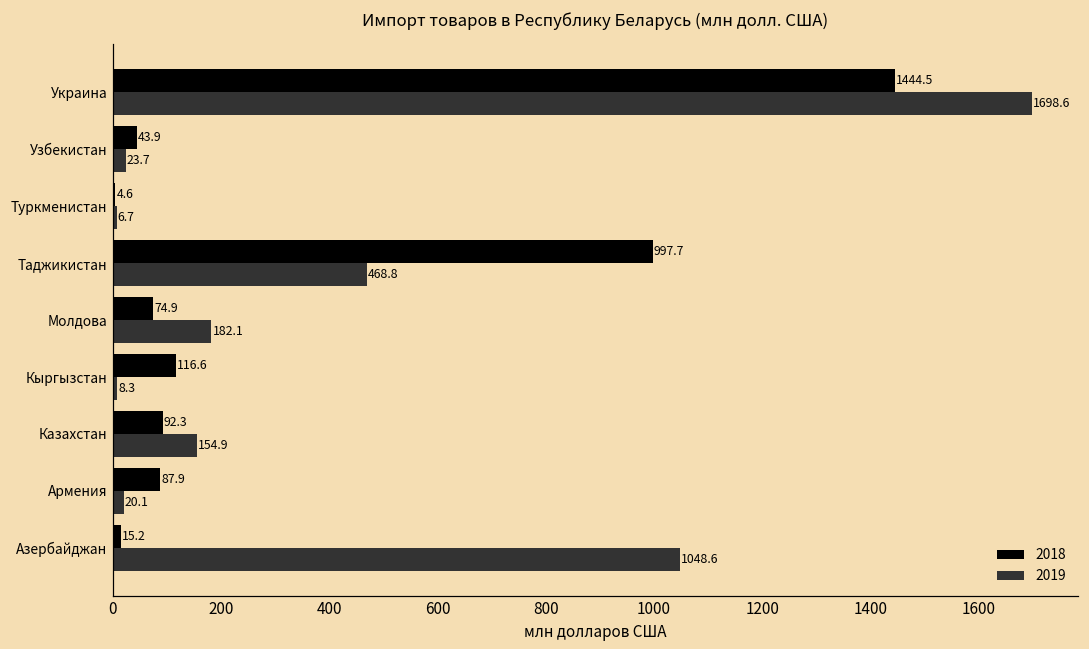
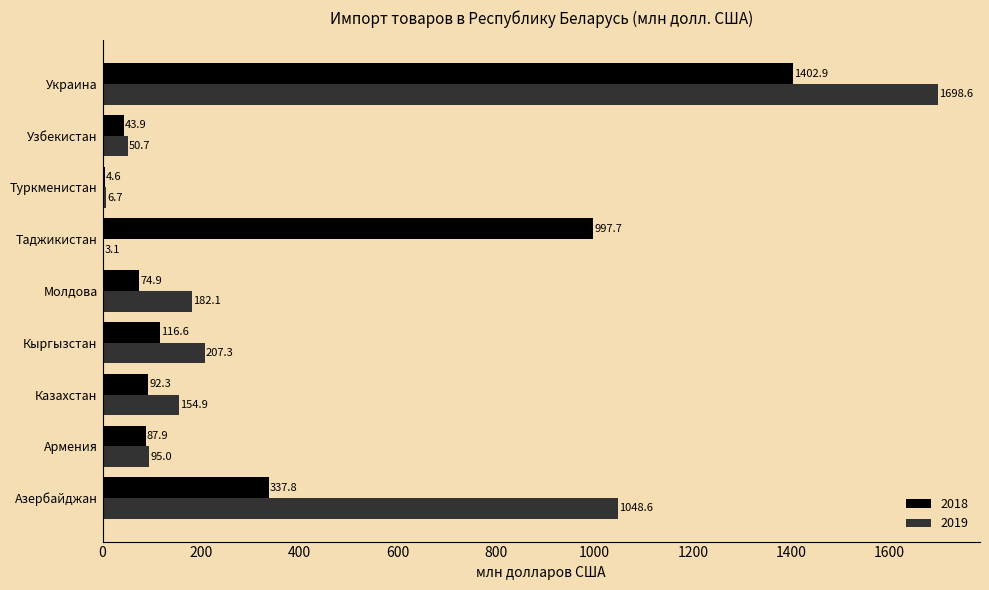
  {
    "2018": {
-     "Украина": 1444.5,
+     "Украина": 1402.9,
      "Узбекистан": 43.9,
      "Туркменистан": 4.6,
      "Таджикистан": 997.7,
      "Молдова": 74.9,
      "Кыргызстан": 116.6,
      "Казахстан": 92.3,
      "Армения": 87.9,
-     "Азербайджан": 15.2
+     "Азербайджан": 337.8
    },
    "2019": {
      "Украина": 1698.6,
-     "Узбекистан": 23.7,
+     "Узбекистан": 50.7,
      "Туркменистан": 6.7,
-     "Таджикистан": 468.8,
+     "Таджикистан": 3.1,
      "Молдова": 182.1,
-     "Кыргызстан": 8.3,
+     "Кыргызстан": 207.3,
      "Казахстан": 154.9,
-     "Армения": 20.1,
+     "Армения": 95.0,
      "Азербайджан": 1048.6
    }
  }
